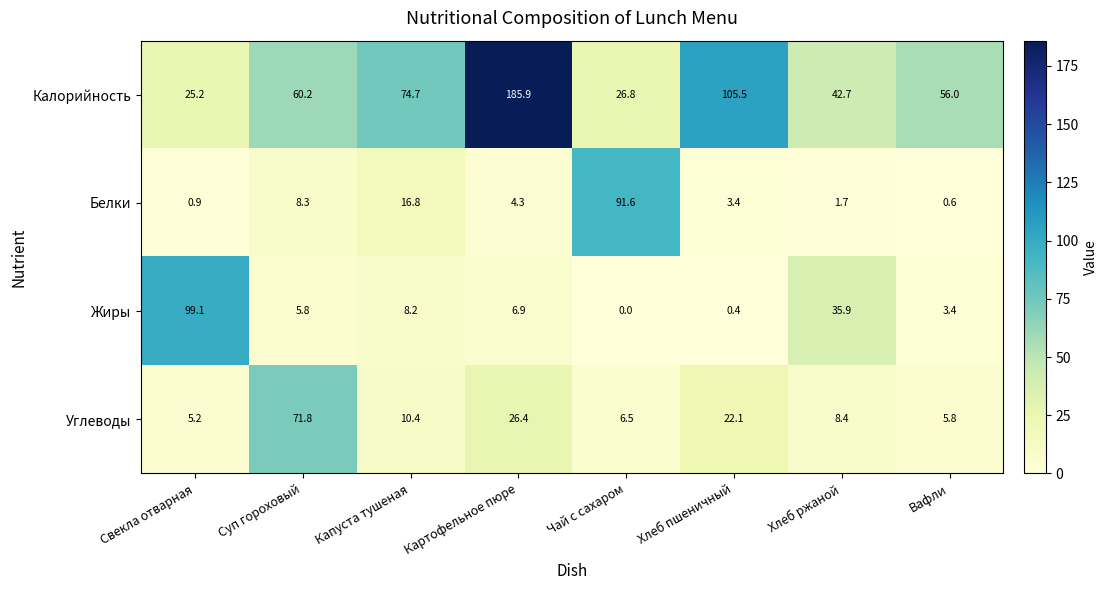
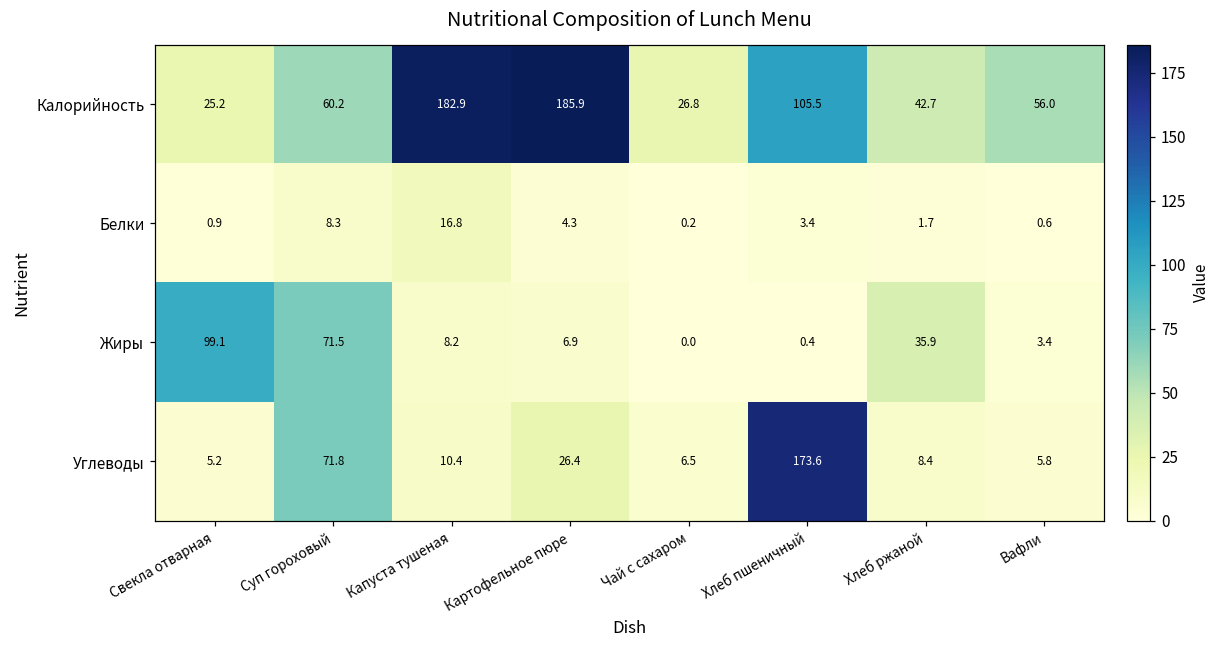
  {
    "Калорийность": {
      "Свекла отварная": 25.2,
      "Суп гороховый": 60.2,
-     "Капуста тушеная": 74.7,
+     "Капуста тушеная": 182.9,
      "Картофельное пюре": 185.9,
      "Чай с сахаром": 26.8,
      "Хлеб пшеничный": 105.5,
      "Хлеб ржаной": 42.7,
      "Вафли": 56.0
    },
    "Белки": {
      "Свекла отварная": 0.9,
      "Суп гороховый": 8.3,
      "Капуста тушеная": 16.8,
      "Картофельное пюре": 4.3,
-     "Чай с сахаром": 91.6,
+     "Чай с сахаром": 0.2,
      "Хлеб пшеничный": 3.4,
      "Хлеб ржаной": 1.7,
      "Вафли": 0.6
    },
    "Жиры": {
      "Свекла отварная": 99.1,
-     "Суп гороховый": 5.8,
+     "Суп гороховый": 71.5,
      "Капуста тушеная": 8.2,
      "Картофельное пюре": 6.9,
      "Чай с сахаром": 0.0,
      "Хлеб пшеничный": 0.4,
      "Хлеб ржаной": 35.9,
      "Вафли": 3.4
    },
    "Углеводы": {
      "Свекла отварная": 5.2,
      "Суп гороховый": 71.8,
      "Капуста тушеная": 10.4,
      "Картофельное пюре": 26.4,
      "Чай с сахаром": 6.5,
-     "Хлеб пшеничный": 22.1,
+     "Хлеб пшеничный": 173.6,
      "Хлеб ржаной": 8.4,
      "Вафли": 5.8
    }
  }
